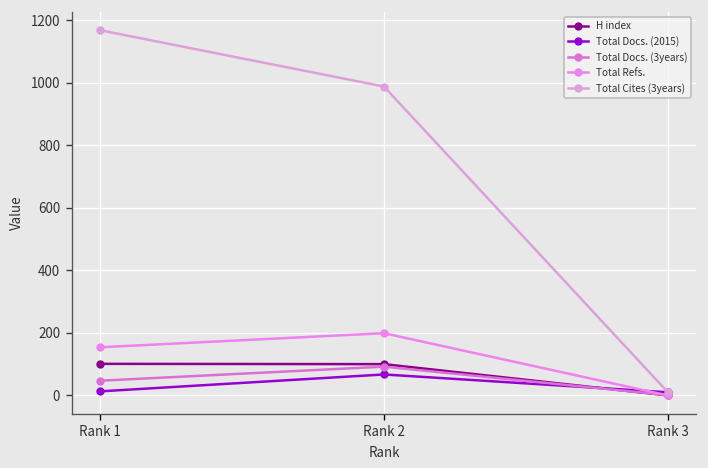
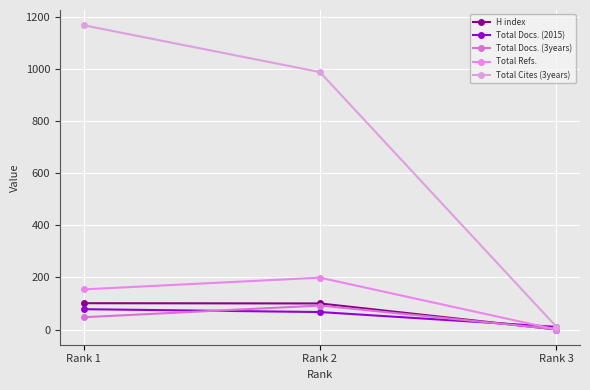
  {
    "H index": {
      "Rank 1": 100
    },
    "Total Docs. (2015)": {
-     "Rank 1": 10,
+     "Rank 1": 80,
      "Rank 2": 70
    }
  }
